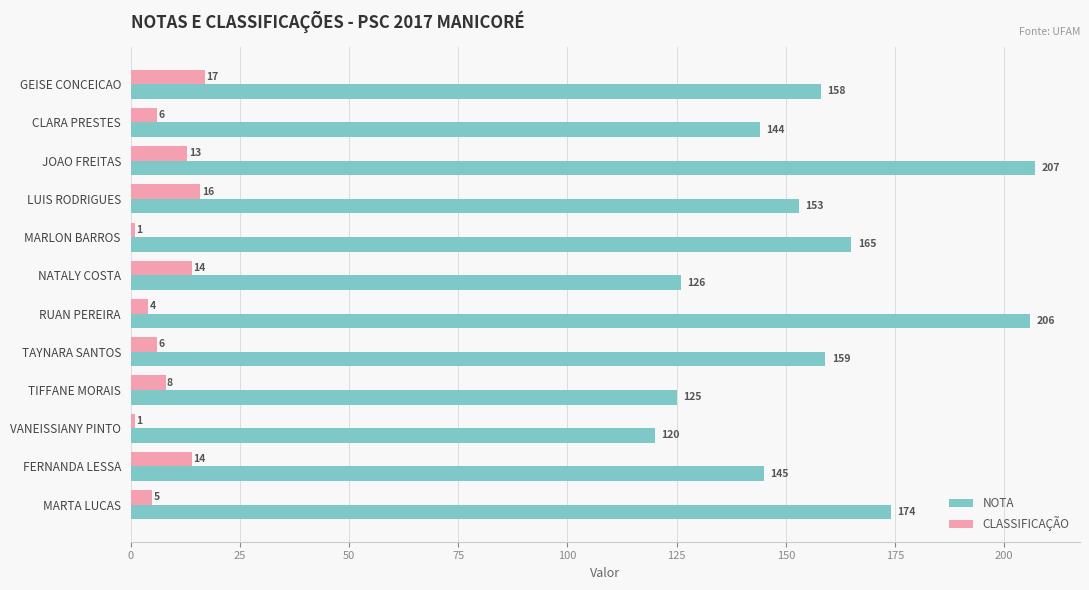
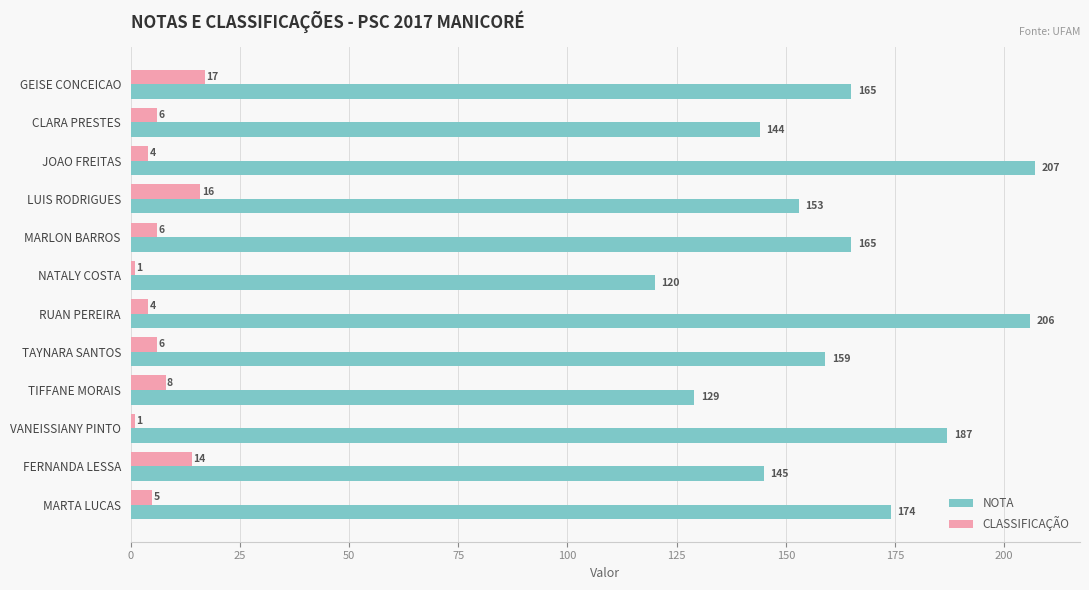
  {
    "NOTA": {
-     "GEISE CONCEICAO": 158,
+     "GEISE CONCEICAO": 165,
      "CLARA PRESTES": 144,
      "JOAO FREITAS": 207,
      "LUIS RODRIGUES": 153,
      "MARLON BARROS": 165,
-     "NATALY COSTA": 126,
+     "NATALY COSTA": 120,
      "RUAN PEREIRA": 206,
      "TAYNARA SANTOS": 159,
-     "TIFFANE MORAIS": 125,
-     "VANEISSIANY PINTO": 120,
+     "TIFFANE MORAIS": 129,
+     "VANEISSIANY PINTO": 187,
      "FERNANDA LESSA": 145,
      "MARTA LUCAS": 174
    },
    "CLASSIFICAÇÃO": {
      "GEISE CONCEICAO": 17,
      "CLARA PRESTES": 6,
-     "JOAO FREITAS": 13,
+     "JOAO FREITAS": 4,
      "LUIS RODRIGUES": 16,
-     "MARLON BARROS": 1,
-     "NATALY COSTA": 14,
+     "MARLON BARROS": 6,
+     "NATALY COSTA": 1,
      "RUAN PEREIRA": 4,
      "TAYNARA SANTOS": 6,
      "TIFFANE MORAIS": 8,
      "VANEISSIANY PINTO": 1,
      "FERNANDA LESSA": 14,
      "MARTA LUCAS": 5
    }
  }
